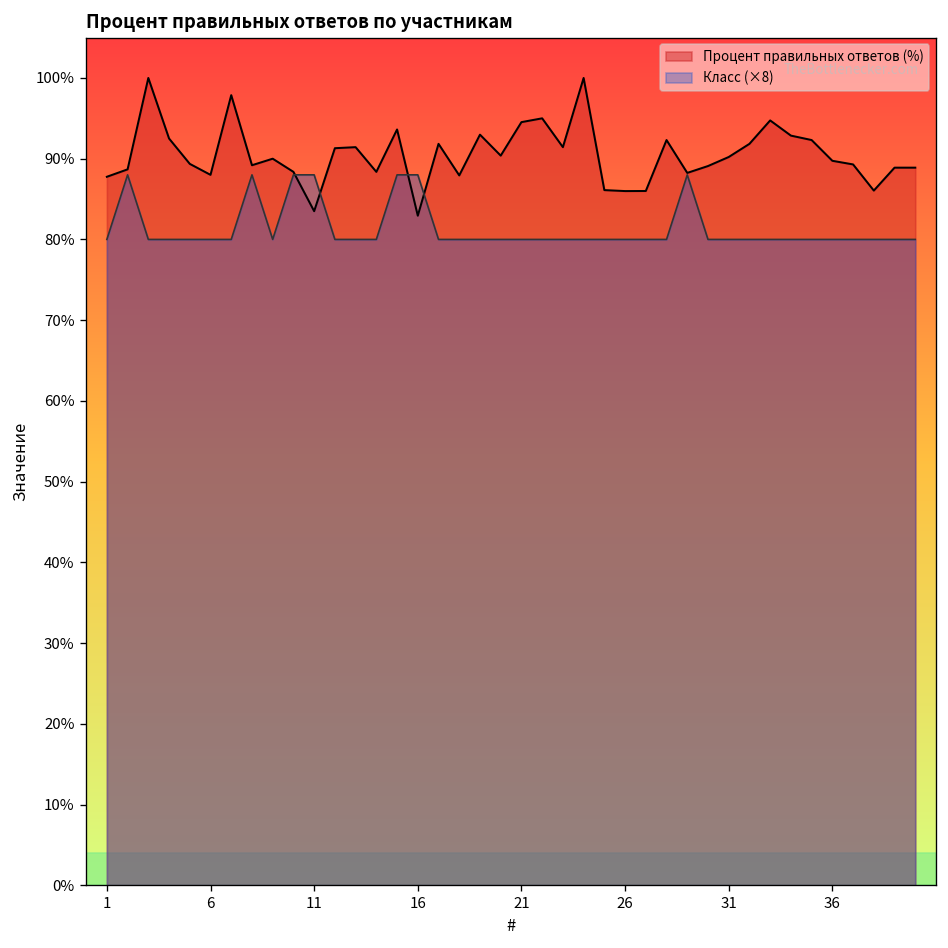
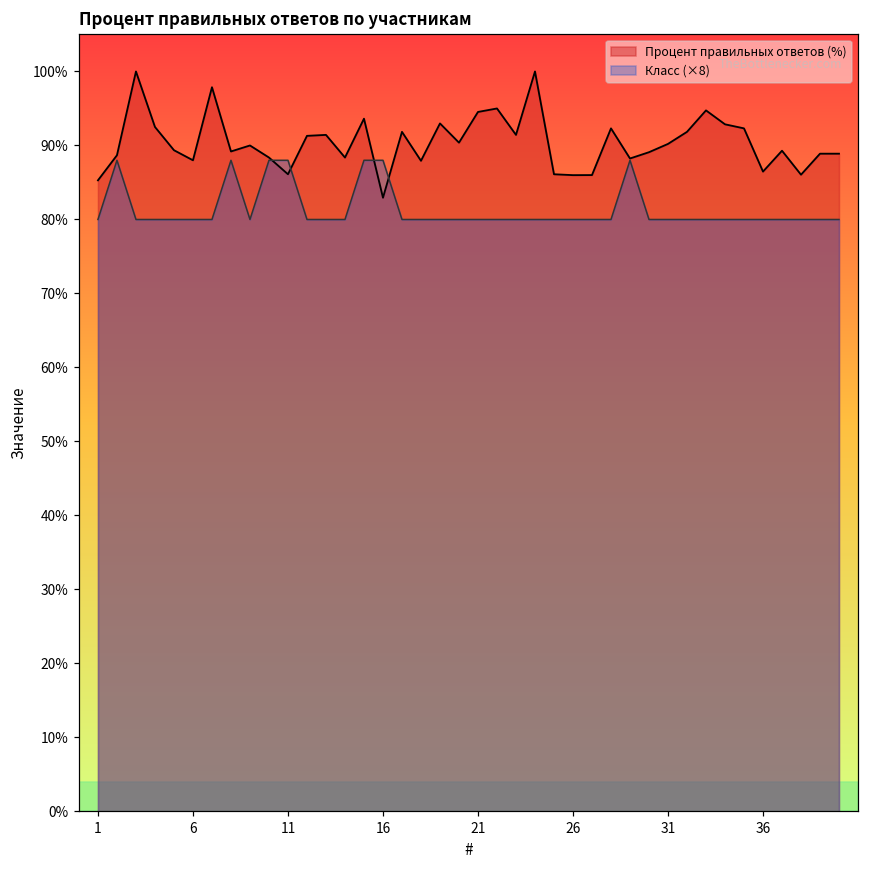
  {
    "Процент правильных ответов (%)": {
-     "1": "88%",
+     "1": "85%",
      "6": "88%",
-     "11": "84%",
+     "11": "86%",
      "16": "83%",
      "21": "95%",
      "26": "86%",
      "31": "90%",
-     "36": "90%"
+     "36": "86%"
    },
    "Класс (×8)": {
      "1": "80%",
      "6": "80%",
      "11": "88%",
      "16": "88%",
      "21": "80%",
      "26": "80%",
      "31": "80%",
      "36": "80%"
    }
  }
